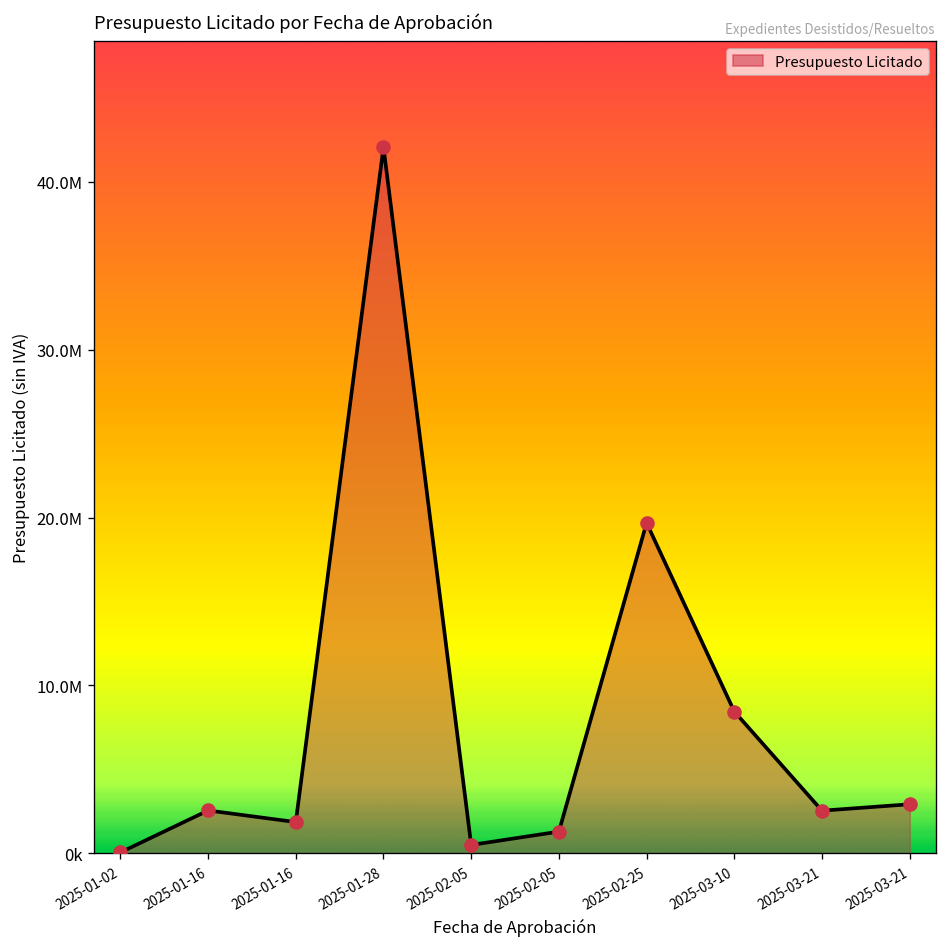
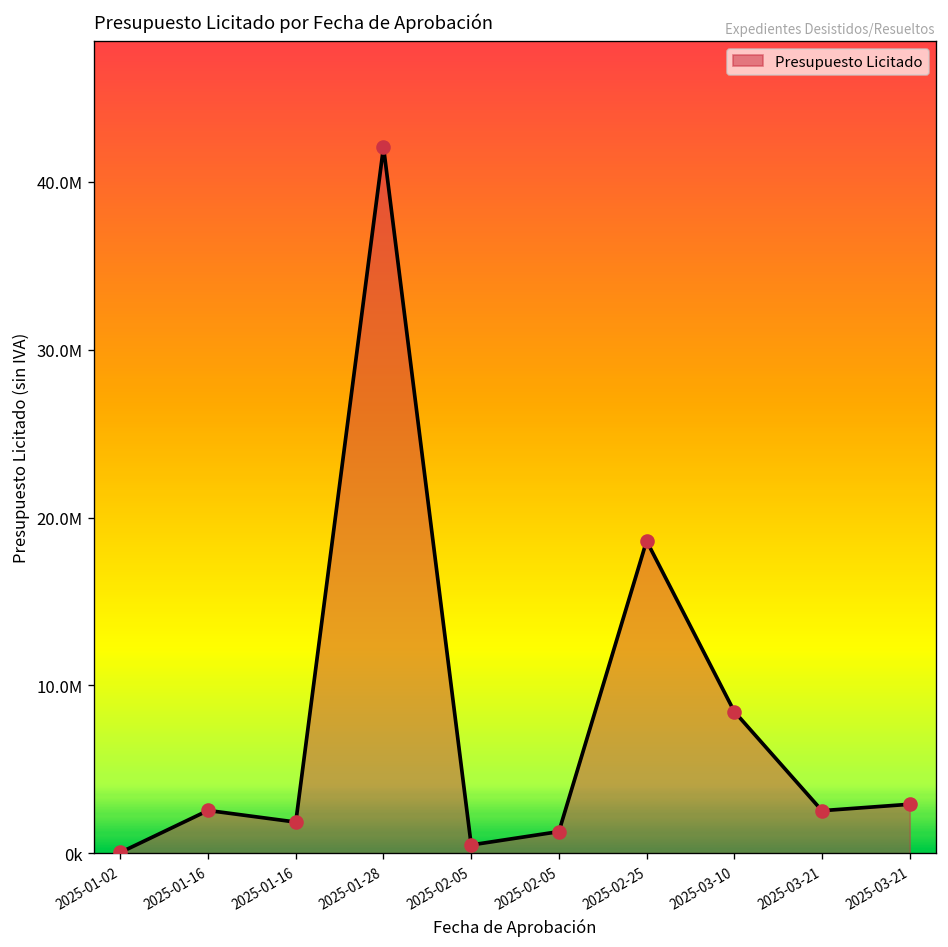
  {
    "2025-01-02": 0,
    "2025-01-28": 42100000,
-   "2025-02-25": 19700000,
+   "2025-02-25": 18600000,
    "2025-03-10": 8400000
  }
